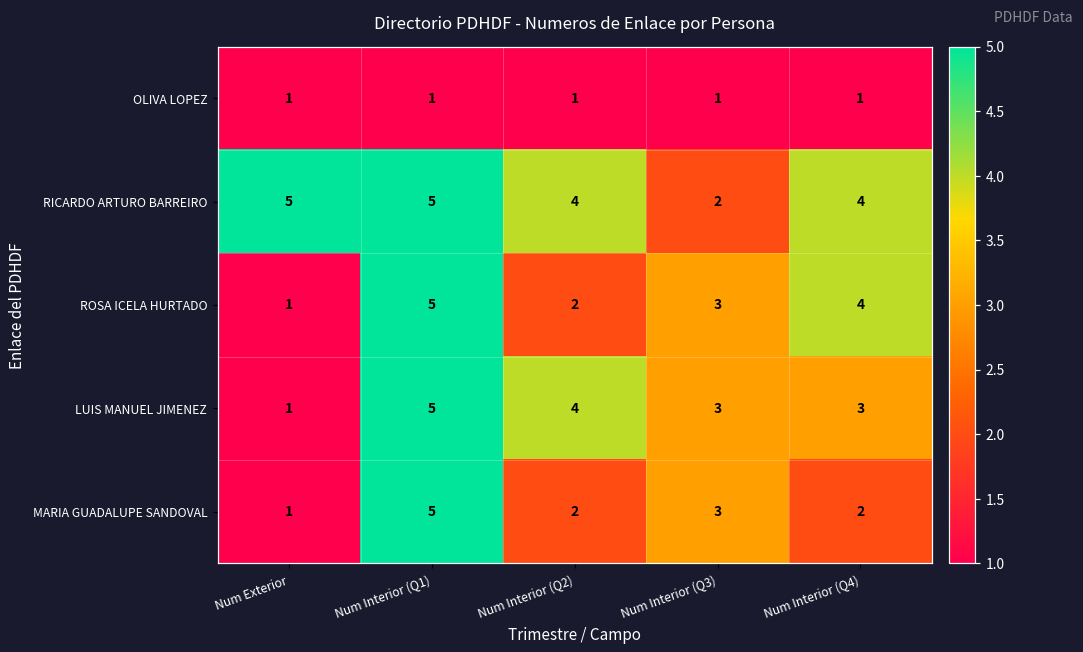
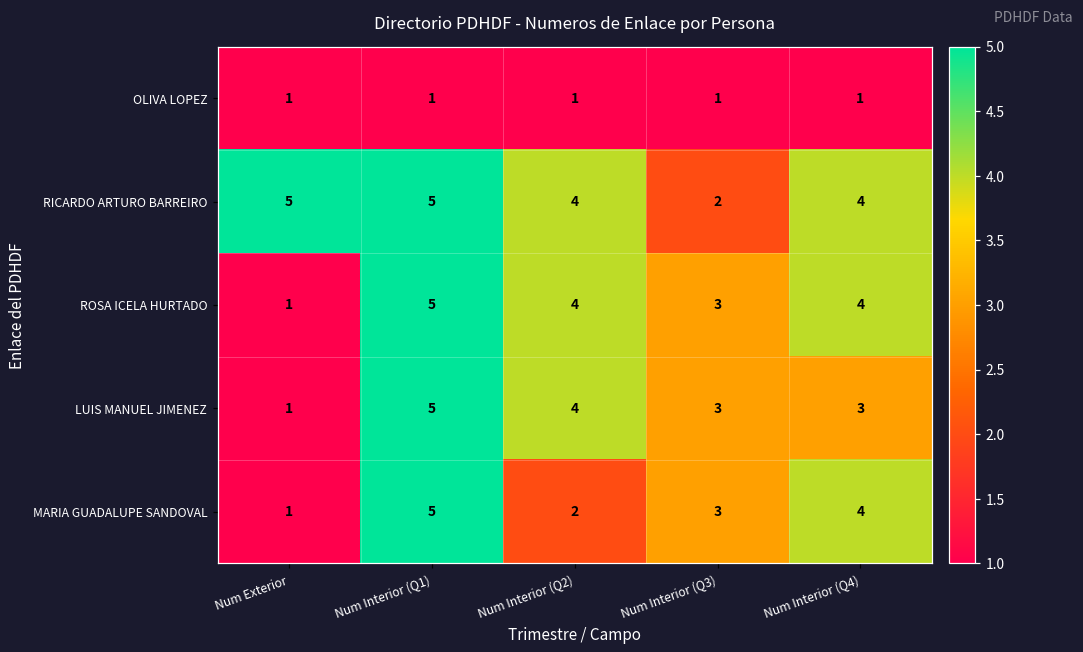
  {
    "OLIVA LOPEZ": {
      "Num Exterior": 1,
      "Num Interior (Q1)": 1,
      "Num Interior (Q2)": 1,
      "Num Interior (Q3)": 1,
      "Num Interior (Q4)": 1
    },
    "RICARDO ARTURO BARREIRO": {
      "Num Exterior": 5,
      "Num Interior (Q1)": 5,
      "Num Interior (Q2)": 4,
      "Num Interior (Q3)": 2,
      "Num Interior (Q4)": 4
    },
    "ROSA ICELA HURTADO": {
      "Num Exterior": 1,
      "Num Interior (Q1)": 5,
-     "Num Interior (Q2)": 2,
+     "Num Interior (Q2)": 4,
      "Num Interior (Q3)": 3,
      "Num Interior (Q4)": 4
    },
    "LUIS MANUEL JIMENEZ": {
      "Num Exterior": 1,
      "Num Interior (Q1)": 5,
      "Num Interior (Q2)": 4,
      "Num Interior (Q3)": 3,
      "Num Interior (Q4)": 3
    },
    "MARIA GUADALUPE SANDOVAL": {
      "Num Exterior": 1,
      "Num Interior (Q1)": 5,
      "Num Interior (Q2)": 2,
      "Num Interior (Q3)": 3,
-     "Num Interior (Q4)": 2
+     "Num Interior (Q4)": 4
    }
  }
